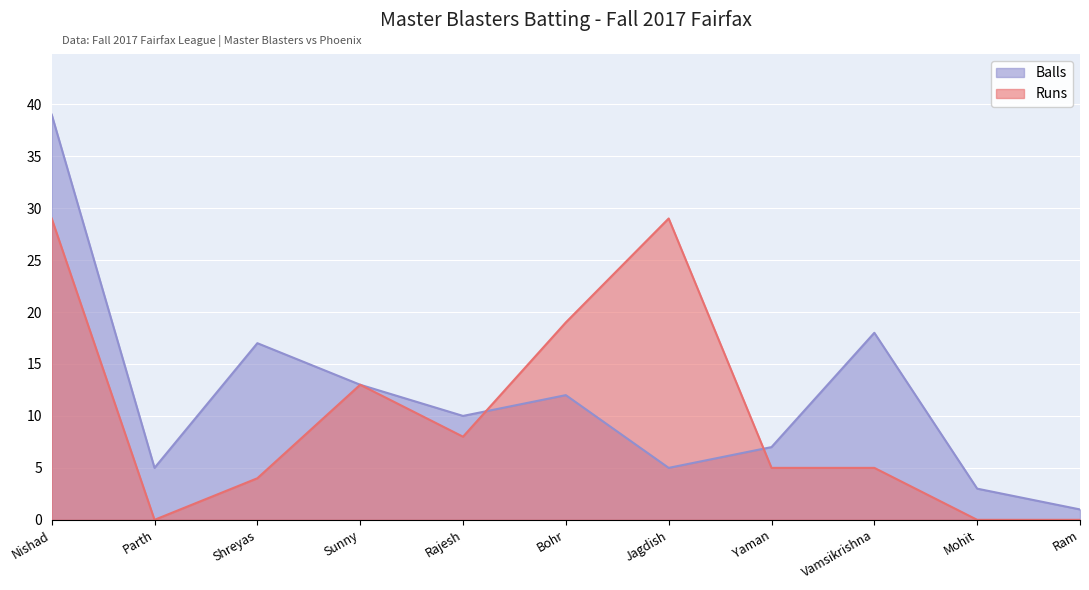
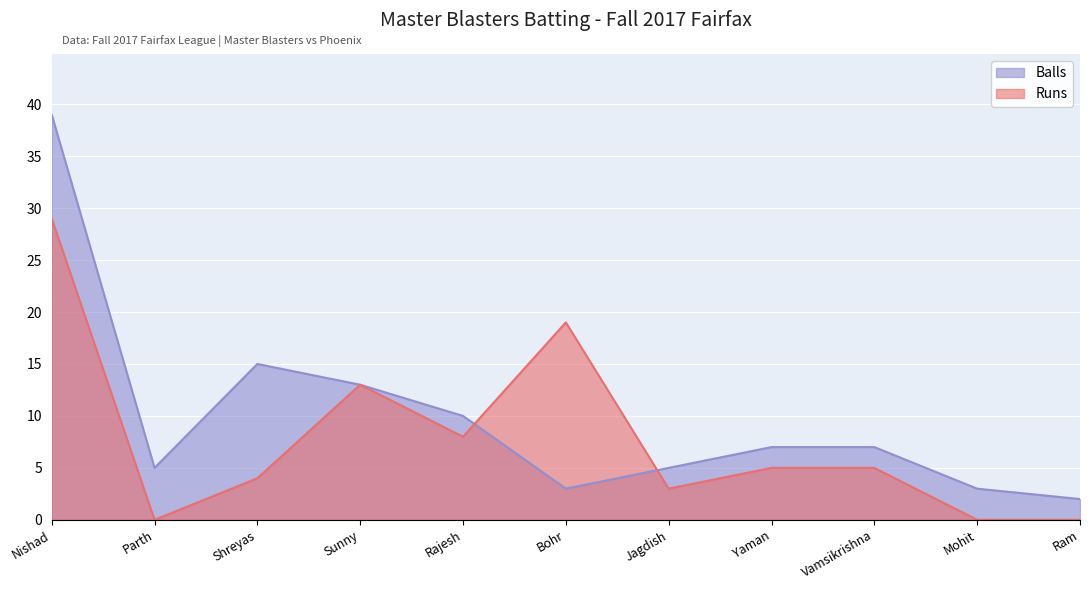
  {
    "Balls": {
      "Nishad": 39,
      "Parth": 5,
-     "Shreyas": 17,
+     "Shreyas": 15,
      "Rajesh": 10,
-     "Bohr": 12,
+     "Bohr": 3,
      "Jagdish": 5,
      "Yaman": 7,
-     "Vamsikrishna": 18,
+     "Vamsikrishna": 7,
      "Mohit": 3,
-     "Ram": 1
+     "Ram": 2
    },
    "Runs": {
      "Nishad": 29,
      "Parth": 0,
      "Shreyas": 4,
      "Rajesh": 8,
      "Bohr": 19,
-     "Jagdish": 29,
+     "Jagdish": 3,
      "Yaman": 5,
      "Vamsikrishna": 5,
      "Mohit": 0,
      "Ram": 0
    }
  }
